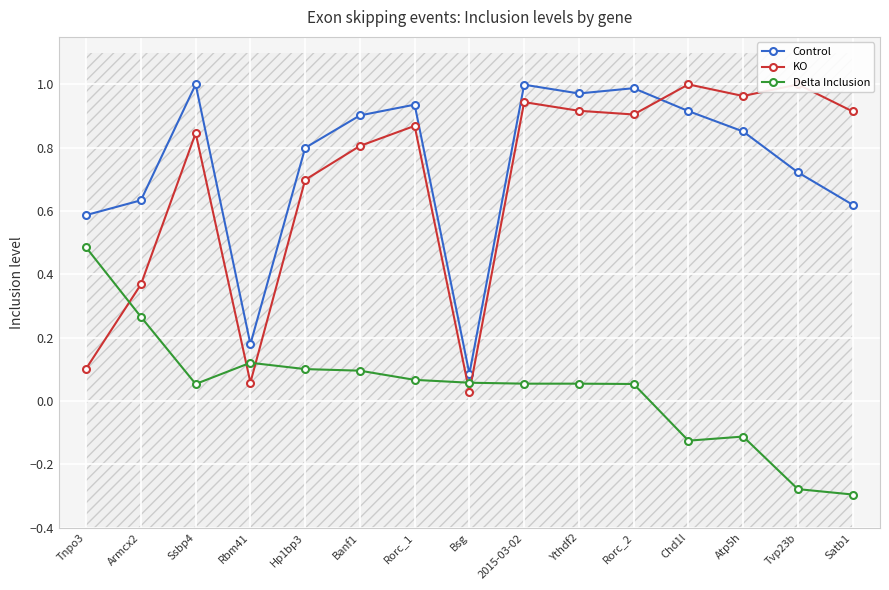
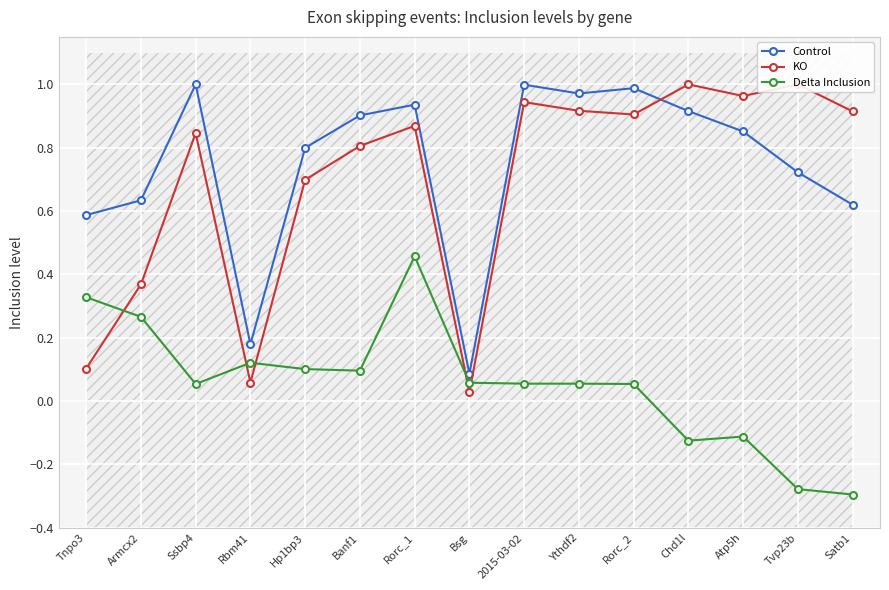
  {
    "Control": {
      "Tnpo3": 0.59,
      "Armcx2": 0.63,
      "Ssbp4": 1.00,
      "Rbm41": 0.18,
      "Hp1bp3": 0.80,
      "Banf1": 0.90,
      "Rorc_1": 0.94,
      "Bsg": 0.09,
      "2015-03-02": 1.00,
      "Ythdf2": 0.97,
      "Rorc_2": 0.99,
      "Chd1l": 0.92,
      "Atp5h": 0.85,
      "Tvp23b": 0.72,
      "Satb1": 0.62
    },
    "KO": {
      "Tnpo3": 0.10,
      "Armcx2": 0.37,
      "Ssbp4": 0.85,
      "Rbm41": 0.06,
      "Hp1bp3": 0.70,
      "Banf1": 0.81,
      "Rorc_1": 0.87,
      "Bsg": 0.03,
      "2015-03-02": 0.94,
      "Ythdf2": 0.92,
      "Rorc_2": 0.91,
      "Chd1l": 1.00,
      "Atp5h": 0.96,
      "Satb1": 0.91
    },
    "Delta Inclusion": {
-     "Tnpo3": 0.49,
+     "Tnpo3": 0.33,
      "Armcx2": 0.27,
      "Ssbp4": 0.05,
      "Rbm41": 0.12,
      "Hp1bp3": 0.10,
      "Banf1": 0.10,
-     "Rorc_1": 0.07,
+     "Rorc_1": 0.46,
      "Bsg": 0.06,
      "2015-03-02": 0.06,
      "Ythdf2": 0.06,
      "Rorc_2": 0.05,
      "Chd1l": -0.13,
      "Atp5h": -0.11,
      "Tvp23b": -0.28,
      "Satb1": -0.30
    }
  }
